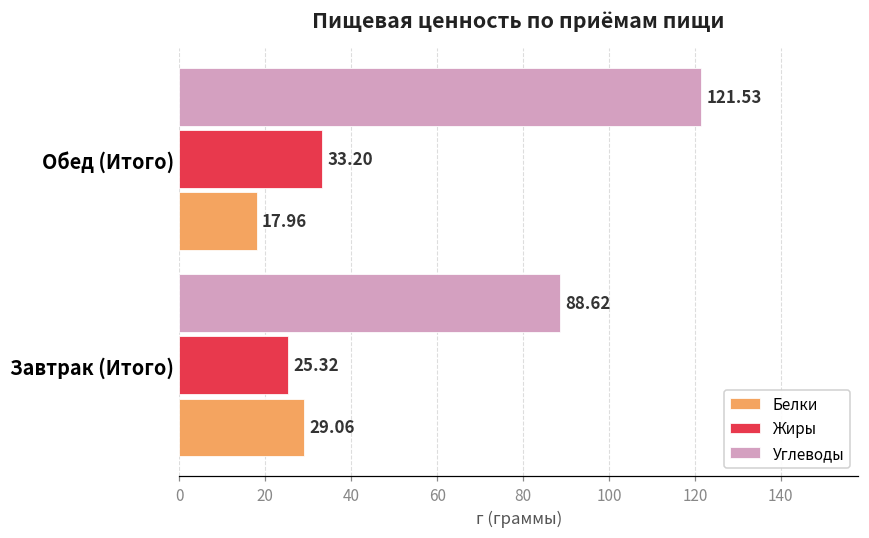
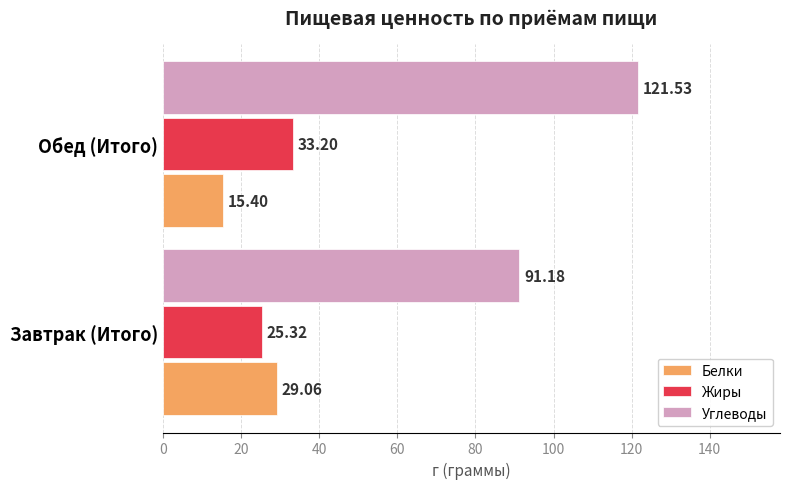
  {
    "Белки": {
-     "Обед (Итого)": 17.96,
+     "Обед (Итого)": 15.40,
      "Завтрак (Итого)": 29.06
    },
    "Жиры": {
      "Обед (Итого)": 33.20,
      "Завтрак (Итого)": 25.32
    },
    "Углеводы": {
      "Обед (Итого)": 121.53,
-     "Завтрак (Итого)": 88.62
+     "Завтрак (Итого)": 91.18
    }
  }
